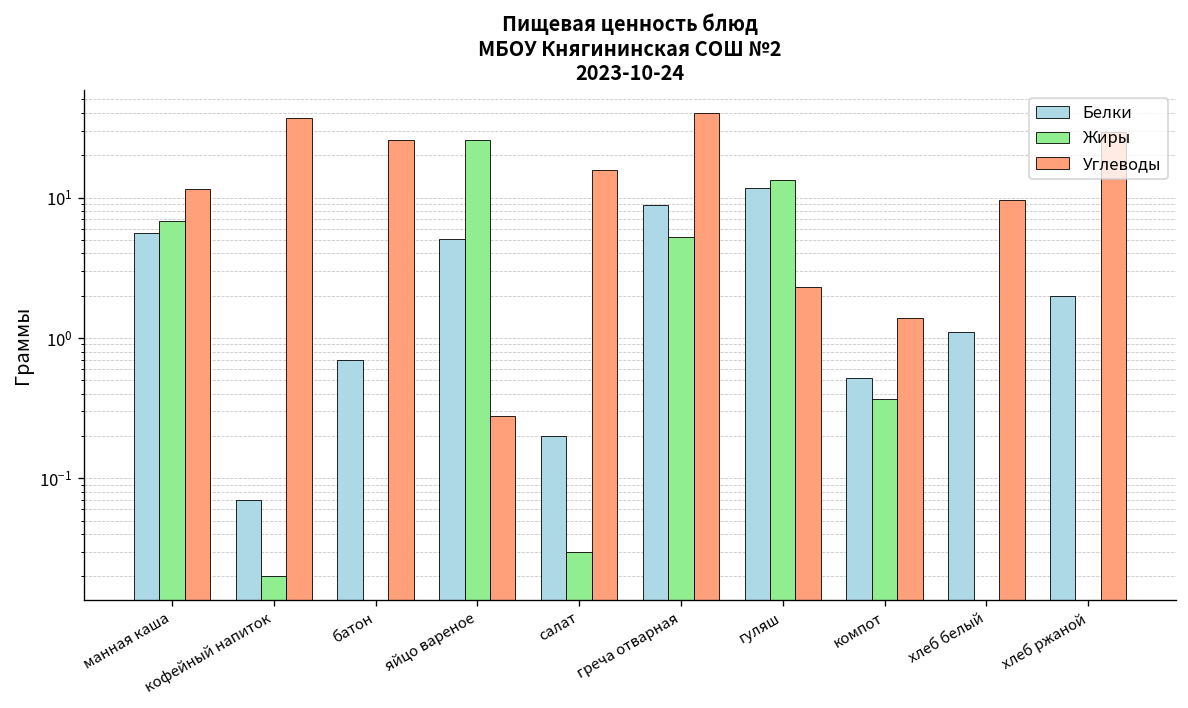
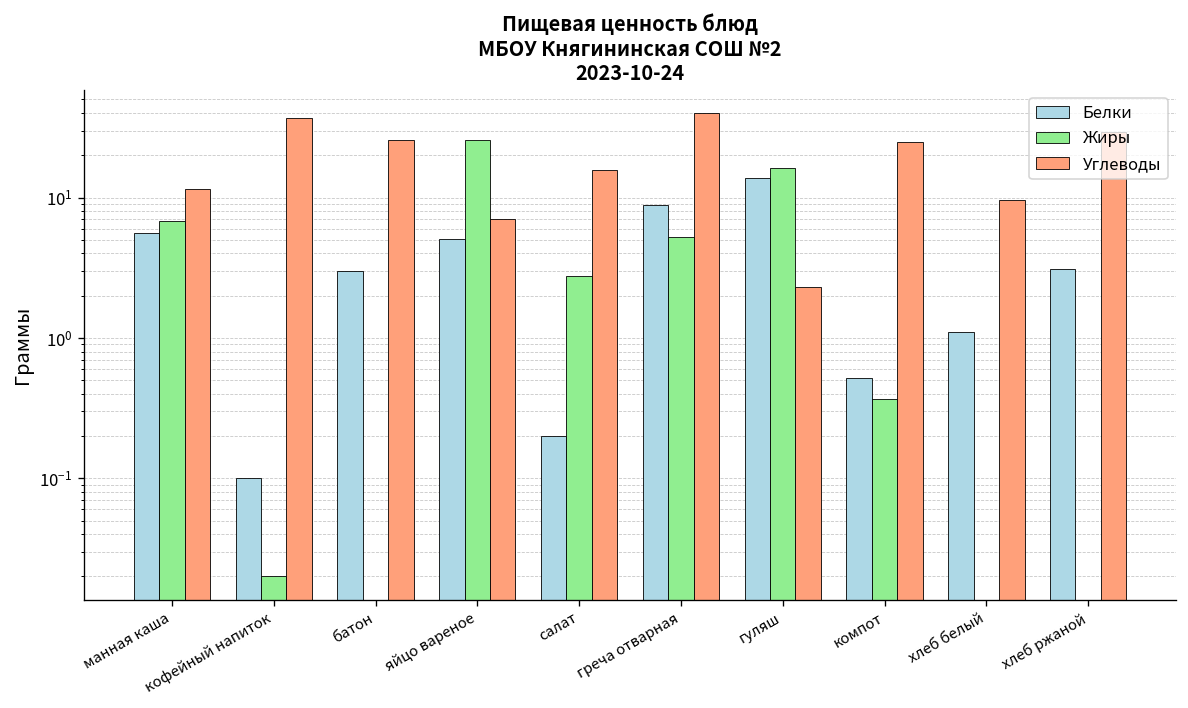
  {
    "Белки": {
      "манная каша": 6,
-     "кофейный напиток": 0.07,
-     "батон": 0.7,
+     "кофейный напиток": 0.10,
+     "батон": 3.0,
      "яйцо вареное": 5.1,
      "салат": 0.20,
      "греча отварная": 9,
-     "гуляш": 12,
+     "гуляш": 14,
      "компот": 0.5,
      "хлеб белый": 1.1,
-     "хлеб ржаной": 2.0
+     "хлеб ржаной": 3.1
    },
    "Жиры": {
      "манная каша": 7,
      "кофейный напиток": 0.02,
      "яйцо вареное": 26,
-     "салат": 0.03,
+     "салат": 2.8,
      "греча отварная": 5,
-     "гуляш": 13,
+     "гуляш": 16,
      "компот": 0.37
    },
    "Углеводы": {
      "манная каша": 12,
      "кофейный напиток": 37,
      "батон": 26,
-     "яйцо вареное": 0.28,
+     "яйцо вареное": 7,
      "салат": 16,
      "греча отварная": 40,
      "гуляш": 2.3,
-     "компот": 1.4,
+     "компот": 25,
      "хлеб белый": 10
    }
  }
